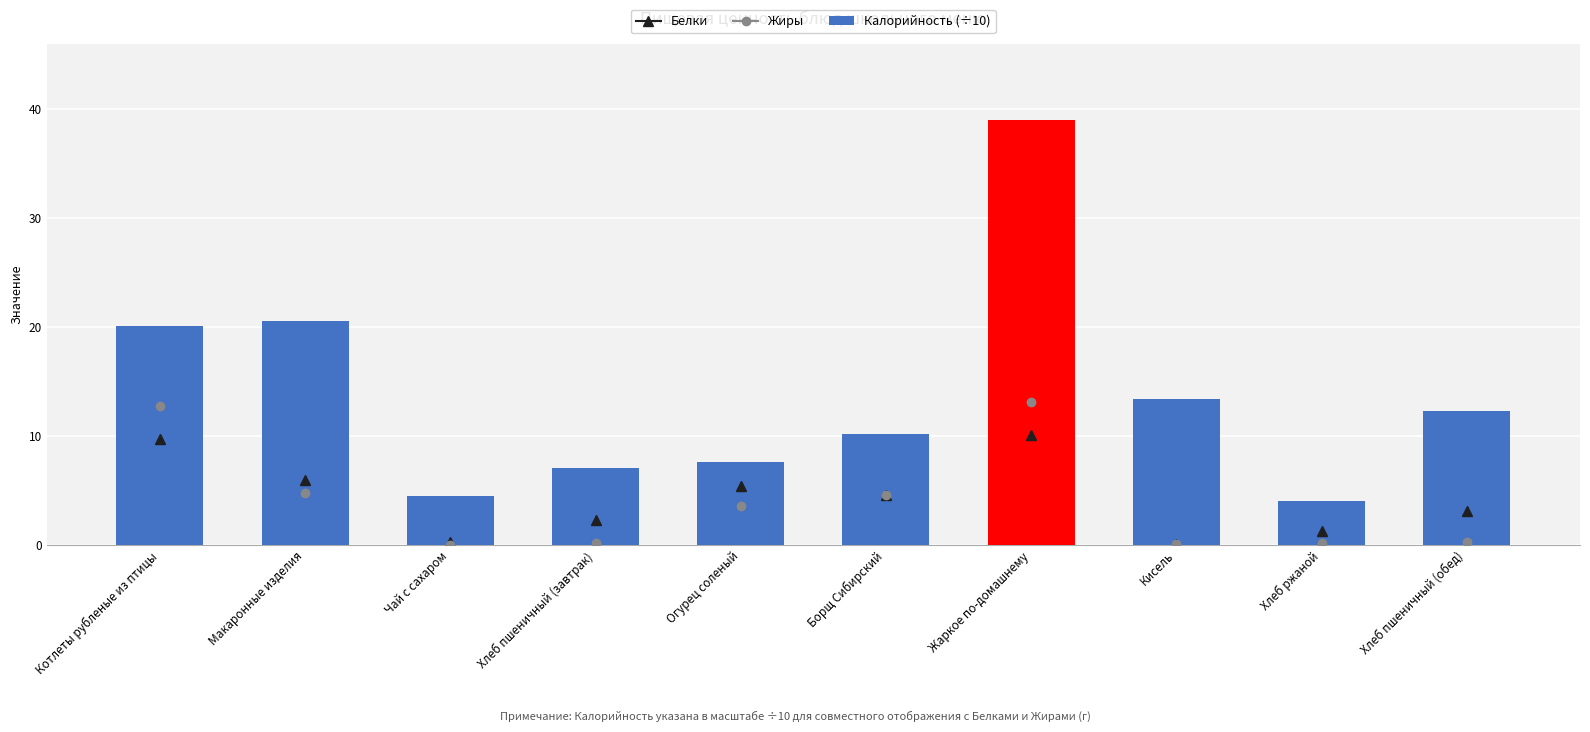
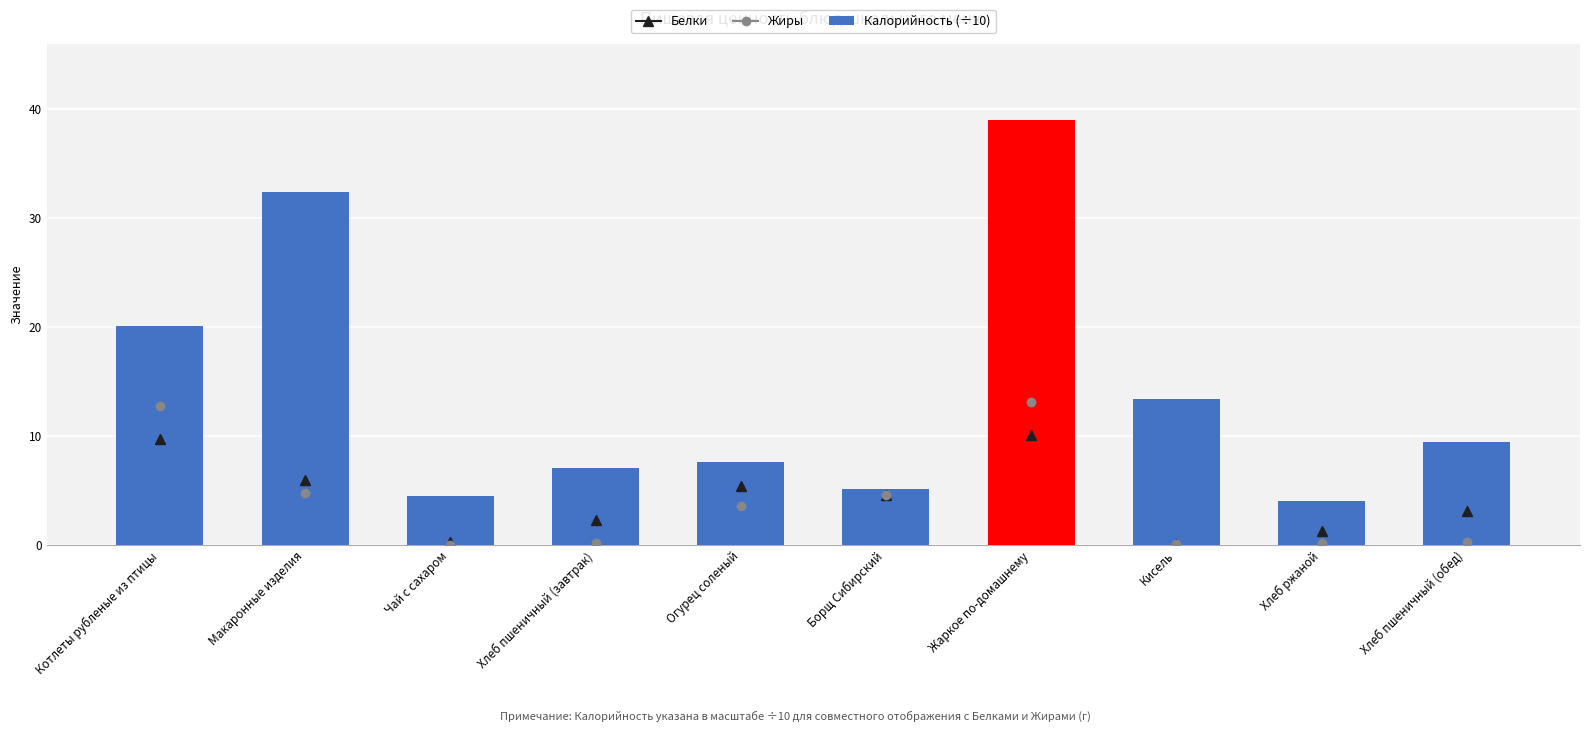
  {
    "Калорийность (÷10)": {
      "Котлеты рубленые из птицы": 20.1,
-     "Макаронные изделия": 20.6,
+     "Макаронные изделия": 32.4,
      "Чай с сахаром": 4.5,
      "Хлеб пшеничный (завтрак)": 7.1,
      "Огурец соленый": 7.6,
-     "Борщ Сибирский": 10.2,
+     "Борщ Сибирский": 5.2,
      "Жаркое по-домашнему": 39.0,
      "Кисель": 13.4,
      "Хлеб ржаной": 4.1,
-     "Хлеб пшеничный (обед)": 12.3
+     "Хлеб пшеничный (обед)": 9.5
    }
  }
